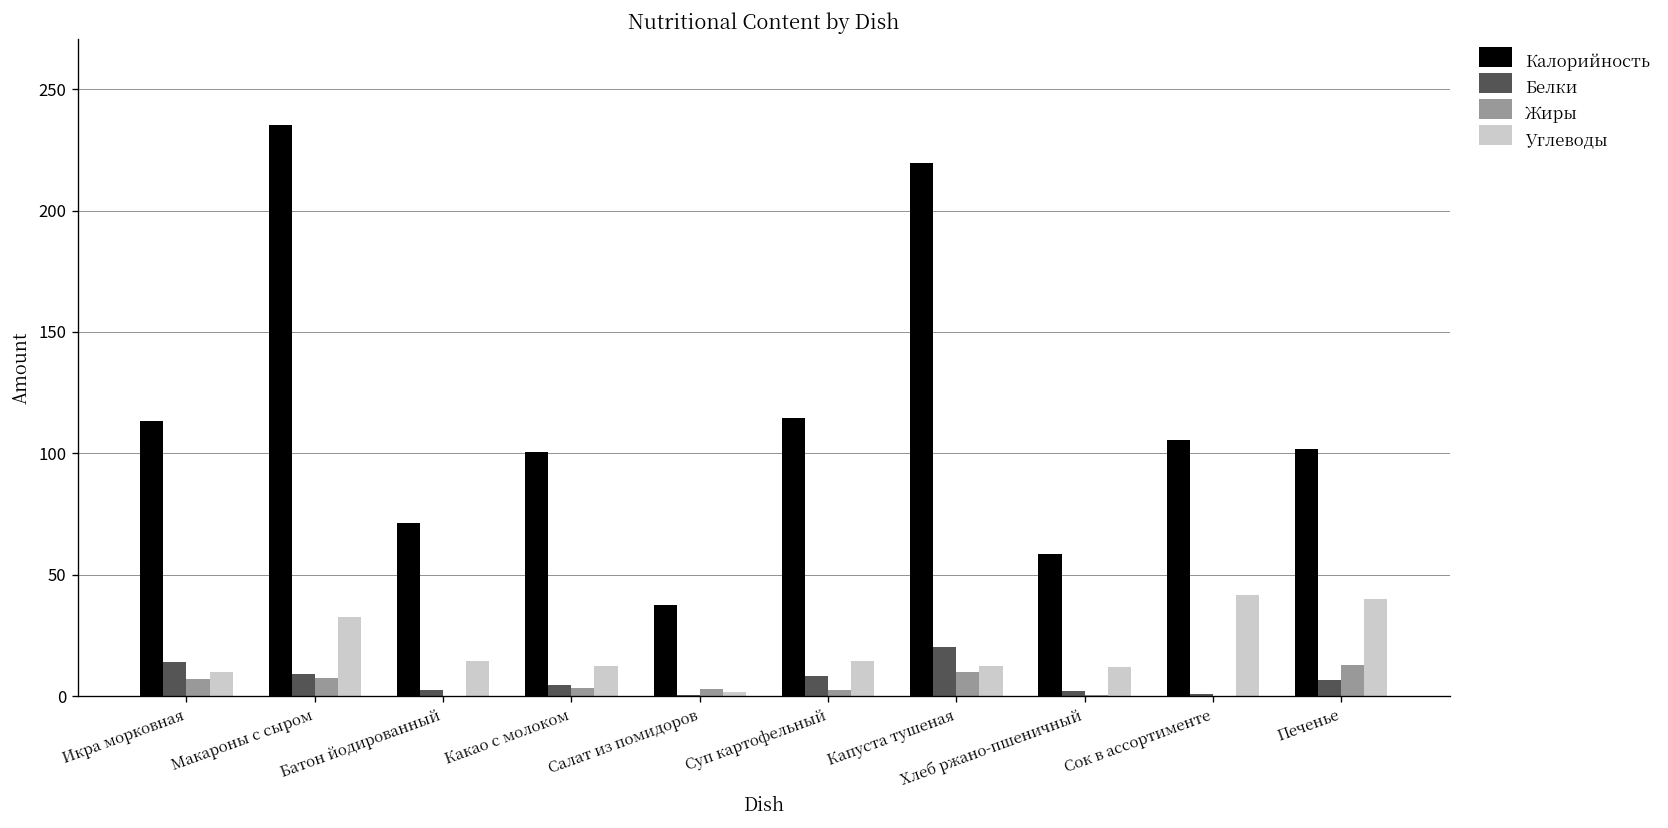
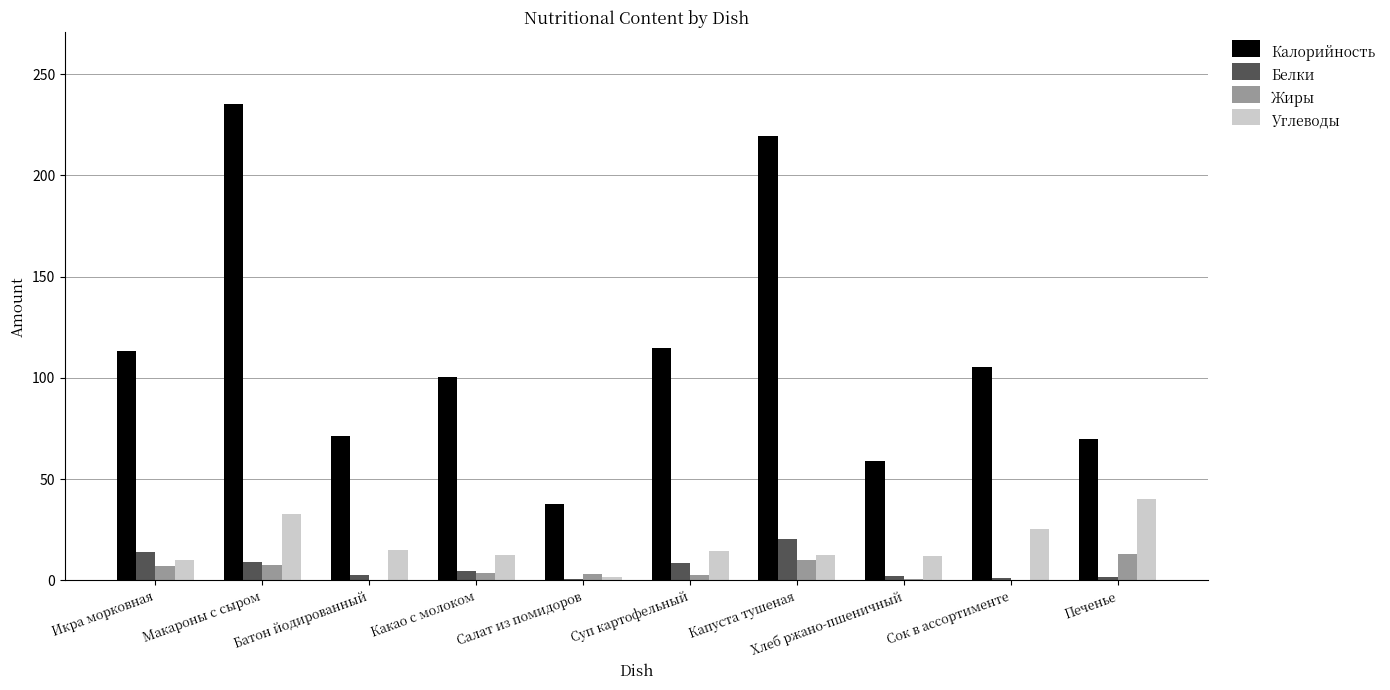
  {
    "Калорийность": {
      "Икра морковная": 113,
      "Макароны с сыром": 235,
      "Батон йодированный": 71,
      "Какао с молоком": 100,
      "Салат из помидоров": 38,
      "Суп картофельный": 115,
      "Капуста тушеная": 219,
      "Хлеб ржано-пшеничный": 59,
      "Сок в ассортименте": 106,
-     "Печенье": 102
+     "Печенье": 70
    },
    "Белки": {
      "Икра морковная": 14,
      "Макароны с сыром": 9,
      "Батон йодированный": 2,
      "Какао с молоком": 5,
      "Суп картофельный": 8,
      "Капуста тушеная": 20,
      "Хлеб ржано-пшеничный": 2,
-     "Печенье": 7
+     "Печенье": 2
    },
    "Жиры": {
      "Икра морковная": 7,
      "Макароны с сыром": 8,
      "Какао с молоком": 4,
      "Салат из помидоров": 3,
      "Суп картофельный": 3,
      "Капуста тушеная": 10,
      "Сок в ассортименте": 0,
      "Печенье": 13
    },
    "Углеводы": {
      "Икра морковная": 10,
      "Макароны с сыром": 33,
      "Батон йодированный": 15,
      "Какао с молоком": 13,
      "Салат из помидоров": 2,
      "Суп картофельный": 15,
      "Капуста тушеная": 12,
      "Хлеб ржано-пшеничный": 12,
-     "Сок в ассортименте": 42,
+     "Сок в ассортименте": 25,
      "Печенье": 40
    }
  }
